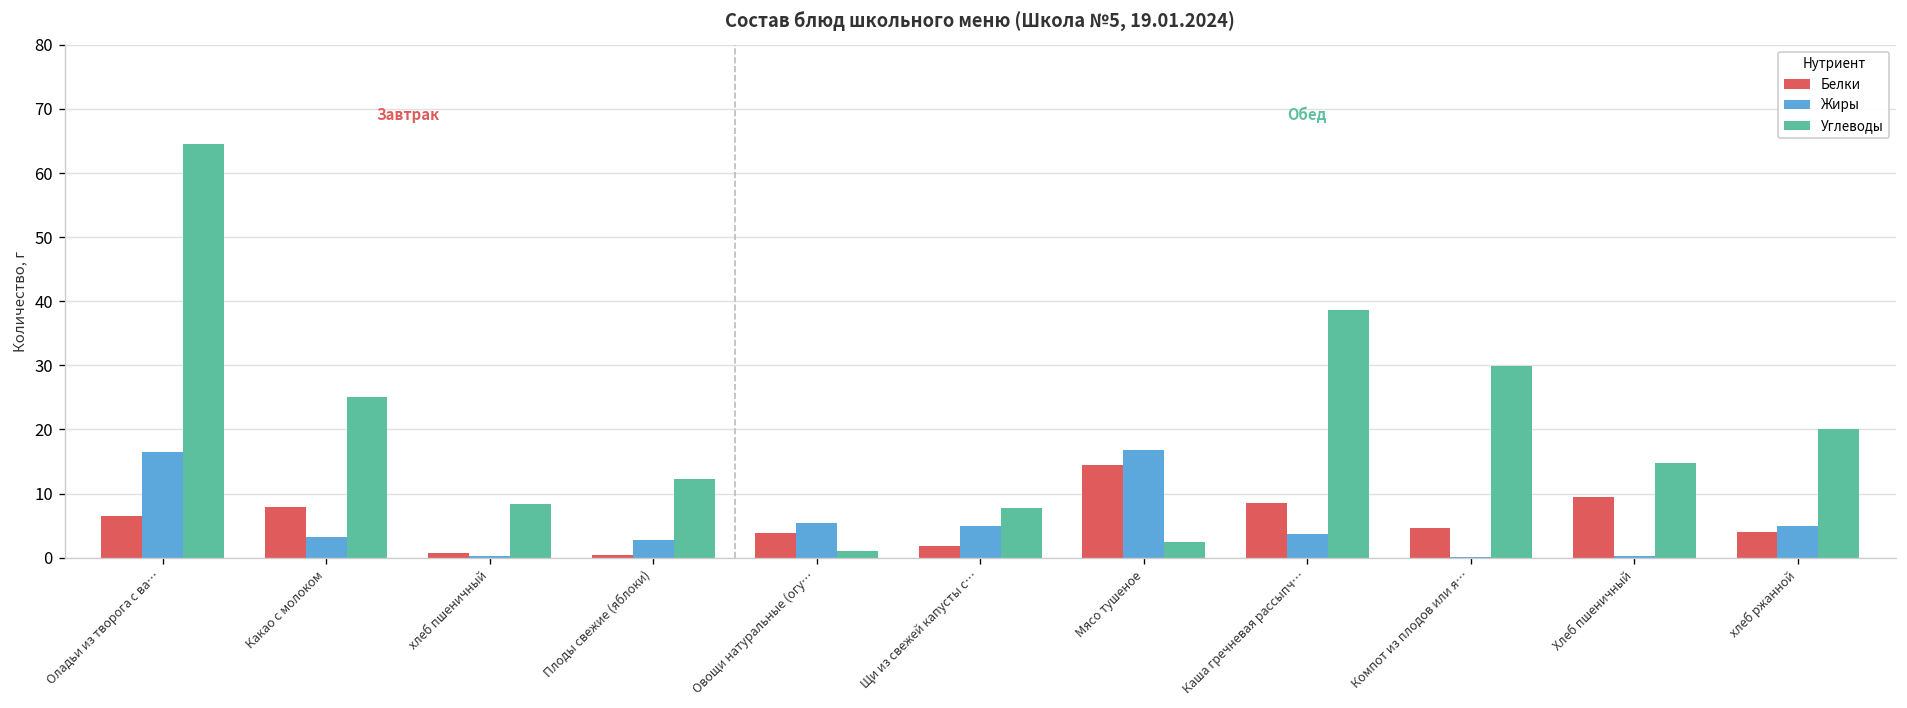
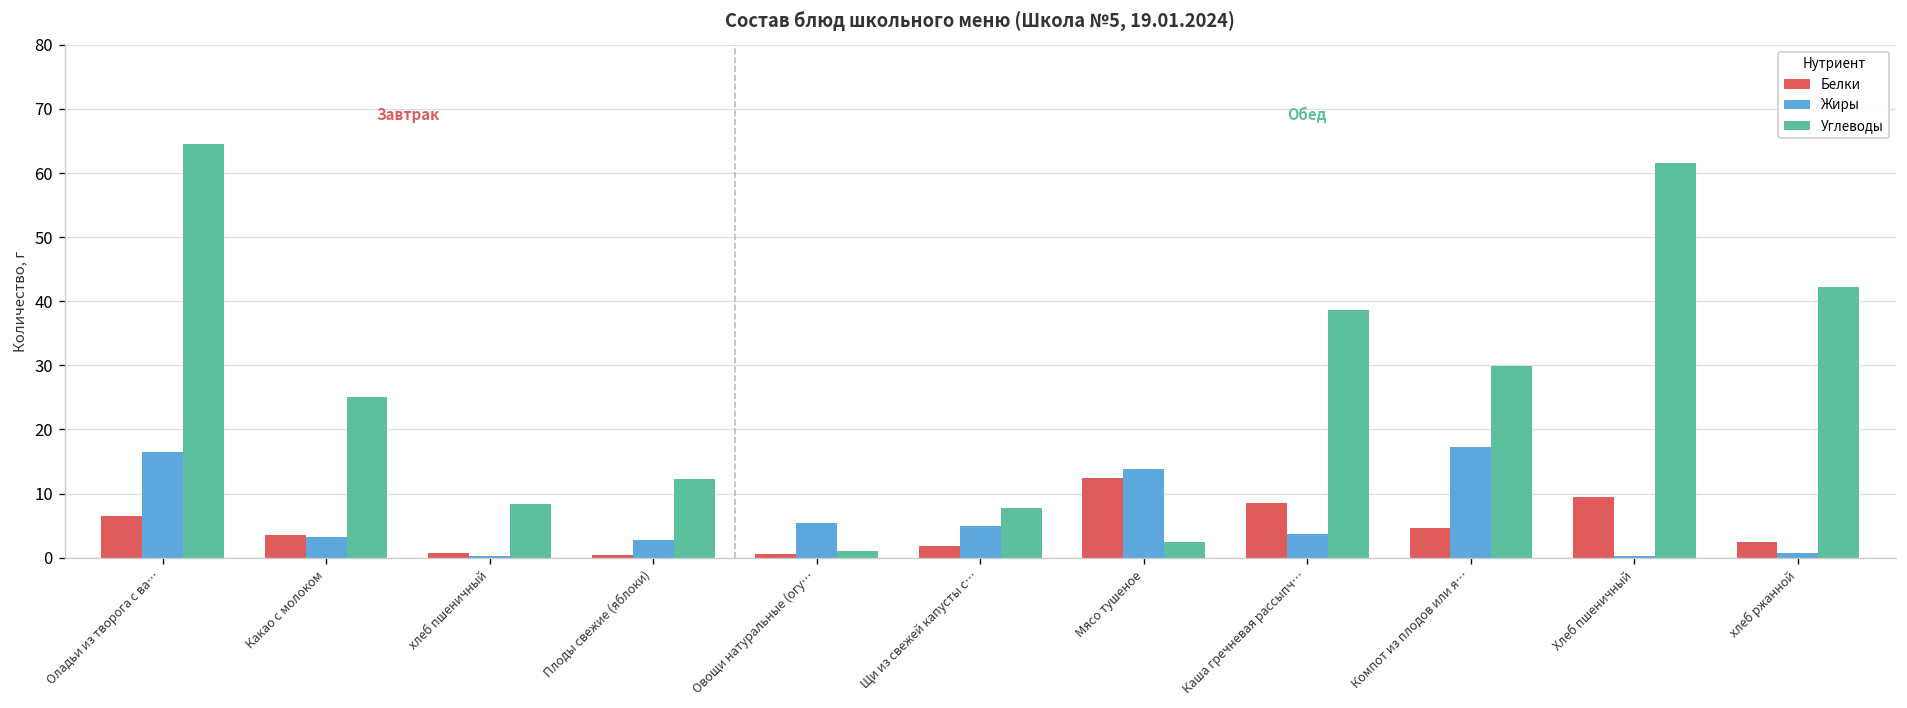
  {
    "Белки": {
      "Оладьи из творога с ва…": 7,
-     "Какао с молоком": 8,
+     "Какао с молоком": 4,
      "хлеб пшеничный": 1,
-     "Овощи натуральные (огу…": 4,
+     "Овощи натуральные (огу…": 1,
      "Щи из свежей капусты с…": 2,
-     "Мясо тушеное": 14,
+     "Мясо тушеное": 12,
      "Каша гречневая рассыпч…": 9,
      "Компот из плодов или я…": 5,
      "Хлеб пшеничный": 9,
-     "хлеб ржанной": 4
+     "хлеб ржанной": 2
    },
    "Жиры": {
      "Оладьи из творога с ва…": 17,
      "Какао с молоком": 3,
      "Плоды свежие (яблоки)": 3,
      "Овощи натуральные (огу…": 5,
      "Щи из свежей капусты с…": 5,
-     "Мясо тушеное": 17,
+     "Мясо тушеное": 14,
      "Каша гречневая рассыпч…": 4,
-     "Компот из плодов или я…": 0,
-     "хлеб ржанной": 5
+     "Компот из плодов или я…": 17,
+     "хлеб ржанной": 1
    },
    "Углеводы": {
      "Оладьи из творога с ва…": 65,
      "Какао с молоком": 25,
      "хлеб пшеничный": 8,
      "Плоды свежие (яблоки)": 12,
      "Овощи натуральные (огу…": 1,
      "Щи из свежей капусты с…": 8,
      "Мясо тушеное": 2,
      "Каша гречневая рассыпч…": 39,
      "Компот из плодов или я…": 30,
-     "Хлеб пшеничный": 15,
-     "хлеб ржанной": 20
+     "Хлеб пшеничный": 62,
+     "хлеб ржанной": 42
    }
  }
